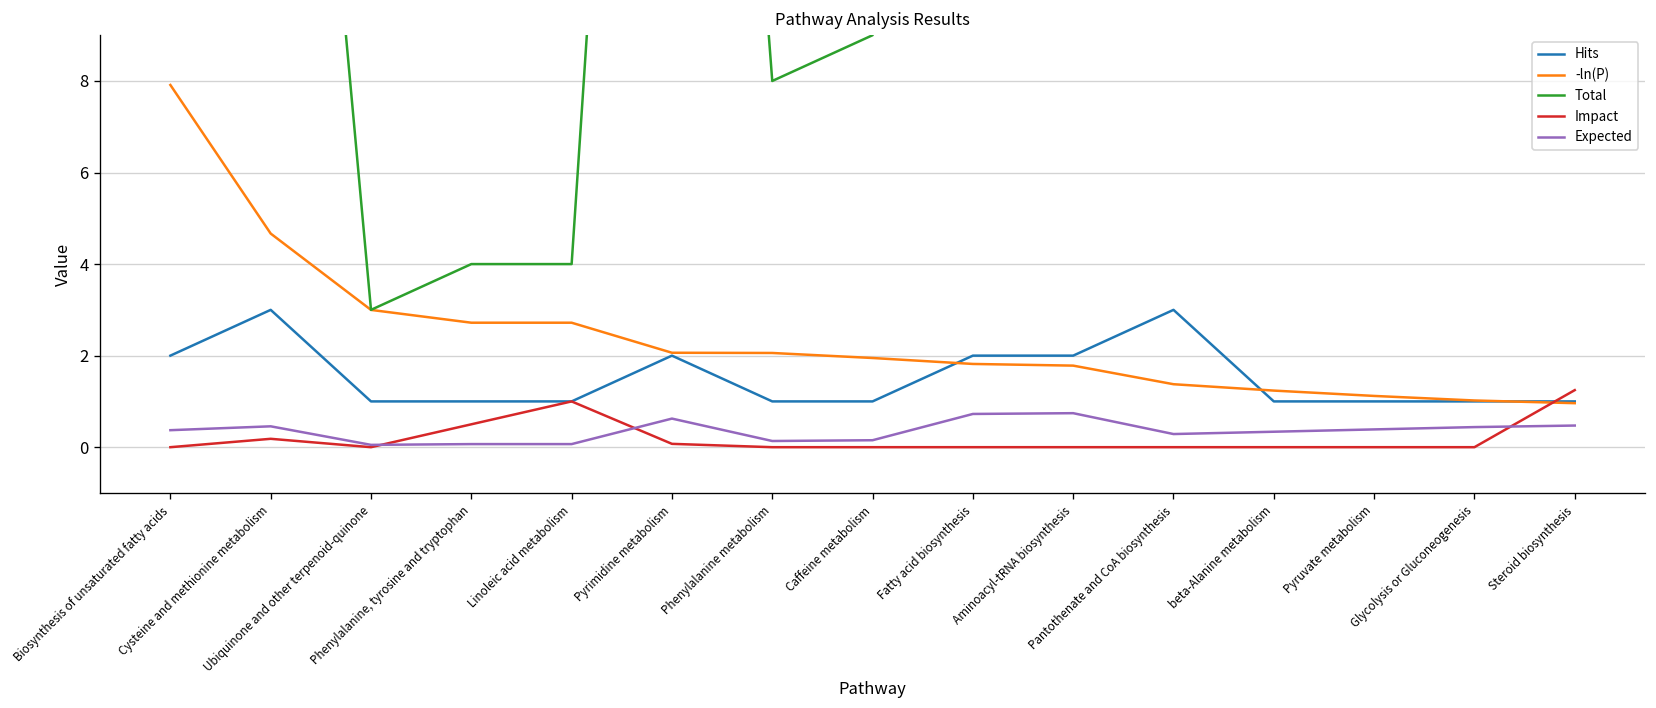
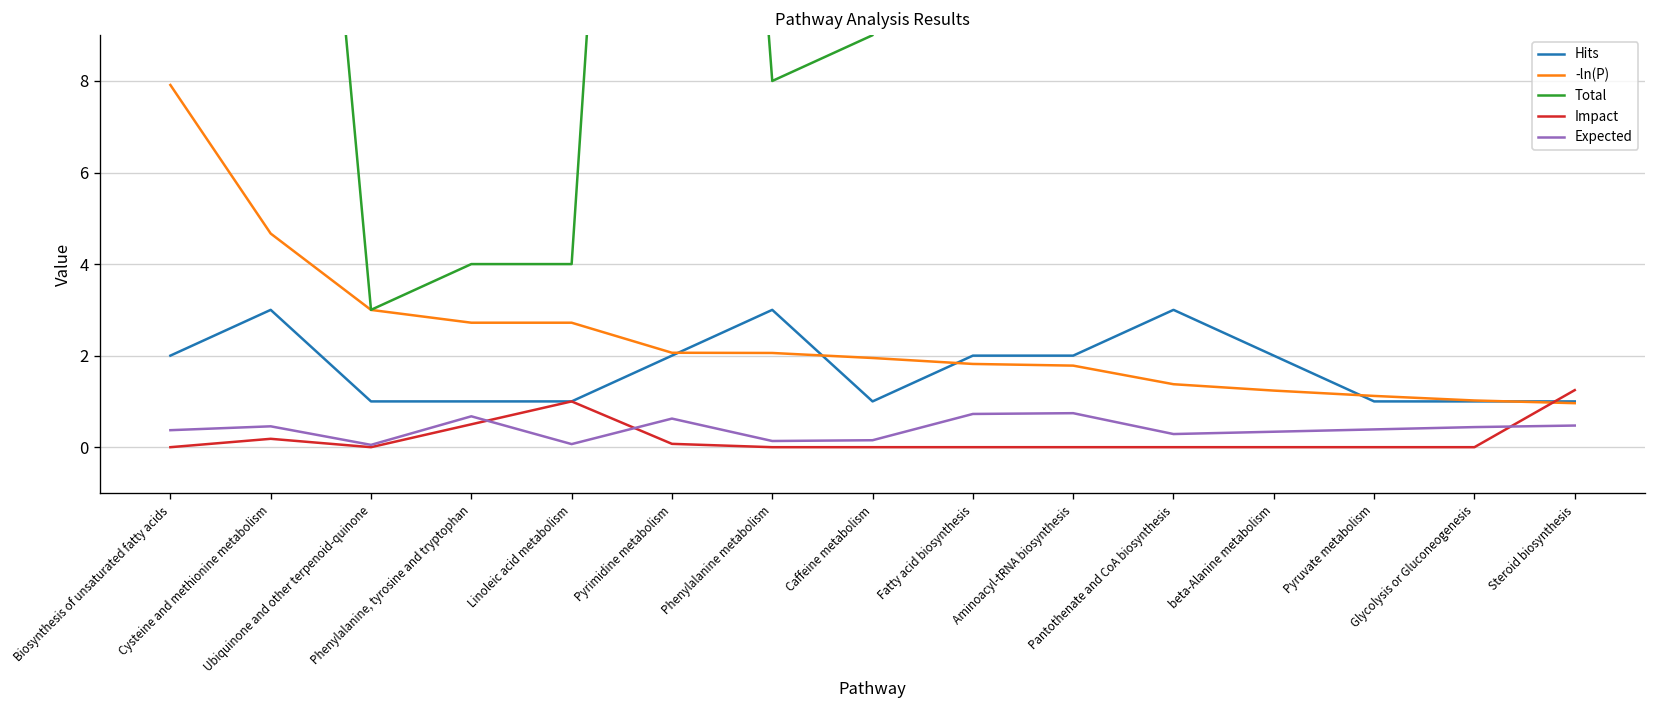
  {
    "Hits": {
      "Biosynthesis of unsaturated fatty acids": 2,
      "Cysteine and methionine metabolism": 3,
      "Ubiquinone and other terpenoid-quinone": 1,
      "Phenylalanine, tyrosine and tryptophan": 1,
-     "Phenylalanine metabolism": 1,
+     "Phenylalanine metabolism": 3,
      "Caffeine metabolism": 1,
      "Fatty acid biosynthesis": 2,
      "Aminoacyl-tRNA biosynthesis": 2,
      "Pantothenate and CoA biosynthesis": 3,
-     "beta-Alanine metabolism": 1,
+     "beta-Alanine metabolism": 2,
      "Pyruvate metabolism": 1
    },
    "-ln(P)": {
      "Biosynthesis of unsaturated fatty acids": 7.9,
      "Cysteine and methionine metabolism": 4.7,
      "Phenylalanine, tyrosine and tryptophan": 2.7,
      "Linoleic acid metabolism": 2.7,
      "Phenylalanine metabolism": 2.1,
      "Caffeine metabolism": 1.9,
      "Fatty acid biosynthesis": 1.8,
      "Aminoacyl-tRNA biosynthesis": 1.8,
      "Pantothenate and CoA biosynthesis": 1.4,
      "beta-Alanine metabolism": 1.2,
      "Pyruvate metabolism": 1.1
    },
    "Total": {
      "Phenylalanine, tyrosine and tryptophan": 4.0,
      "Linoleic acid metabolism": 4.0,
      "Phenylalanine metabolism": 8.0,
      "Caffeine metabolism": 9.0
    },
    "Impact": {
      "Biosynthesis of unsaturated fatty acids": 0.0,
      "Cysteine and methionine metabolism": 0.2,
      "Phenylalanine, tyrosine and tryptophan": 0.5,
      "Pyrimidine metabolism": 0.1,
      "Phenylalanine metabolism": 0.0,
      "Caffeine metabolism": 0.0,
      "Fatty acid biosynthesis": 0.0,
      "Aminoacyl-tRNA biosynthesis": 0.0,
      "Pantothenate and CoA biosynthesis": 0.0,
      "beta-Alanine metabolism": 0.0,
      "Pyruvate metabolism": 0.0,
      "Glycolysis or Gluconeogenesis": 0.0,
      "Steroid biosynthesis": 1.2
    },
    "Expected": {
      "Biosynthesis of unsaturated fatty acids": 0.4,
      "Cysteine and methionine metabolism": 0.5,
-     "Phenylalanine, tyrosine and tryptophan": 0.1,
+     "Phenylalanine, tyrosine and tryptophan": 0.7,
      "Linoleic acid metabolism": 0.1,
      "Pyrimidine metabolism": 0.6,
      "Phenylalanine metabolism": 0.1,
      "Caffeine metabolism": 0.2,
      "Fatty acid biosynthesis": 0.7,
      "Aminoacyl-tRNA biosynthesis": 0.7,
      "Pantothenate and CoA biosynthesis": 0.3,
      "beta-Alanine metabolism": 0.3,
      "Pyruvate metabolism": 0.4,
      "Glycolysis or Gluconeogenesis": 0.4,
      "Steroid biosynthesis": 0.5
    }
  }
